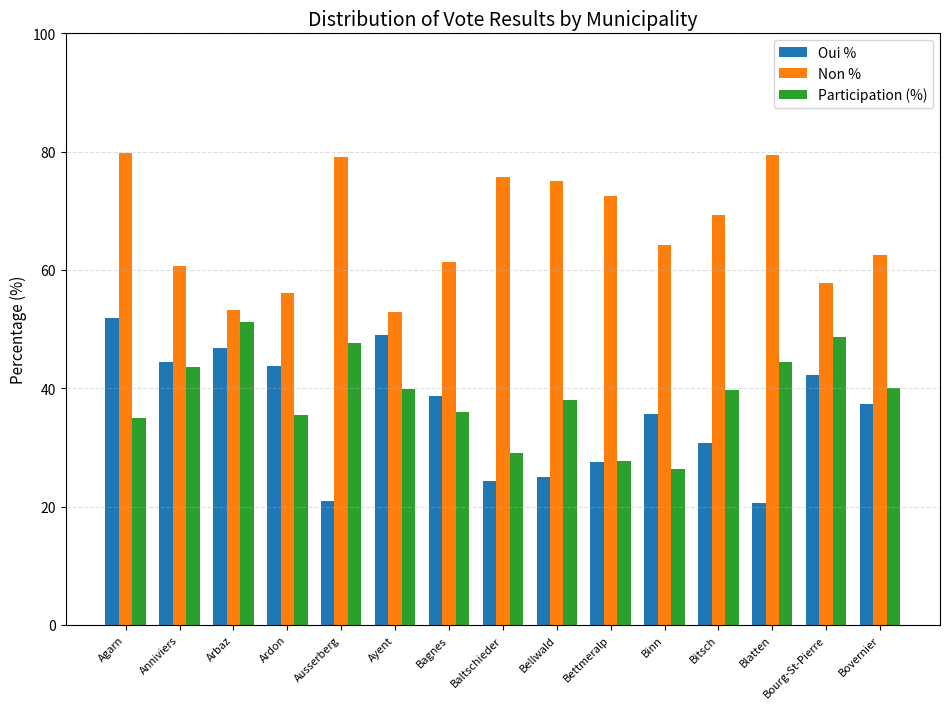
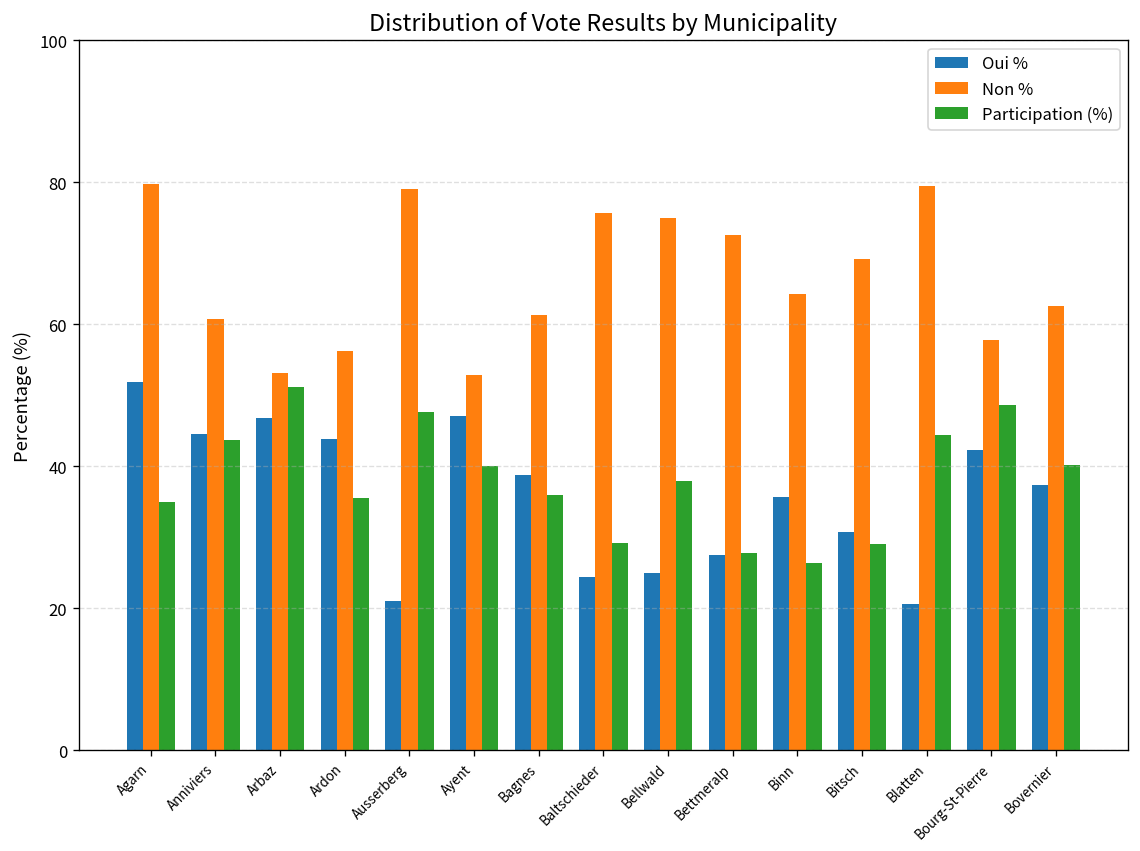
  {
    "Oui %": {
      "Agarn": 52,
      "Anniviers": 45,
      "Arbaz": 47,
      "Ardon": 44,
      "Ausserberg": 21,
-     "Ayent": 49,
+     "Ayent": 47,
      "Bagnes": 39,
      "Baltschieder": 24,
      "Bellwald": 25,
      "Bettmeralp": 27,
      "Binn": 36,
      "Bitsch": 31,
      "Blatten": 21,
      "Bourg-St-Pierre": 42,
      "Bovernier": 37
    },
    "Non %": {
      "Agarn": 80,
      "Anniviers": 61,
      "Arbaz": 53,
      "Ardon": 56,
      "Ausserberg": 79,
      "Ayent": 53,
      "Bagnes": 61,
      "Baltschieder": 76,
      "Bellwald": 75,
      "Bettmeralp": 73,
      "Binn": 64,
      "Bitsch": 69,
      "Blatten": 79,
      "Bourg-St-Pierre": 58,
      "Bovernier": 63
    },
    "Participation (%)": {
      "Agarn": 35,
      "Anniviers": 44,
      "Arbaz": 51,
      "Ardon": 36,
      "Ausserberg": 48,
      "Ayent": 40,
      "Bagnes": 36,
      "Baltschieder": 29,
      "Bellwald": 38,
      "Bettmeralp": 28,
      "Binn": 26,
-     "Bitsch": 40,
+     "Bitsch": 29,
      "Blatten": 44,
      "Bourg-St-Pierre": 49,
      "Bovernier": 40
    }
  }
